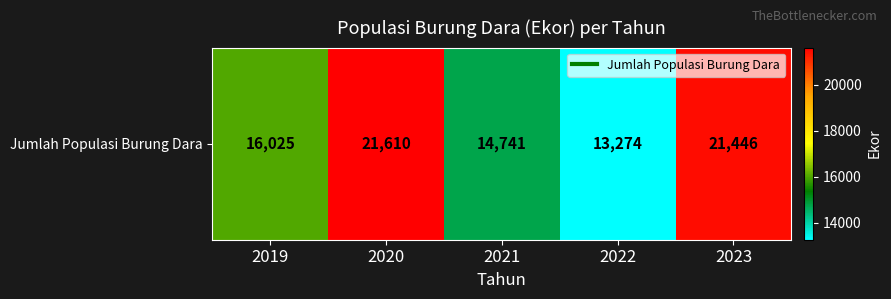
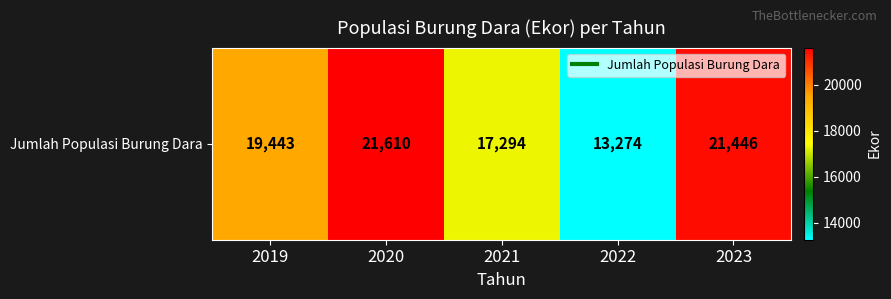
  {
    "Jumlah Populasi Burung Dara": {
-     "2019": "16,025",
+     "2019": "19,443",
      "2020": "21,610",
-     "2021": "14,741",
+     "2021": "17,294",
      "2022": "13,274",
      "2023": "21,446"
    }
  }
